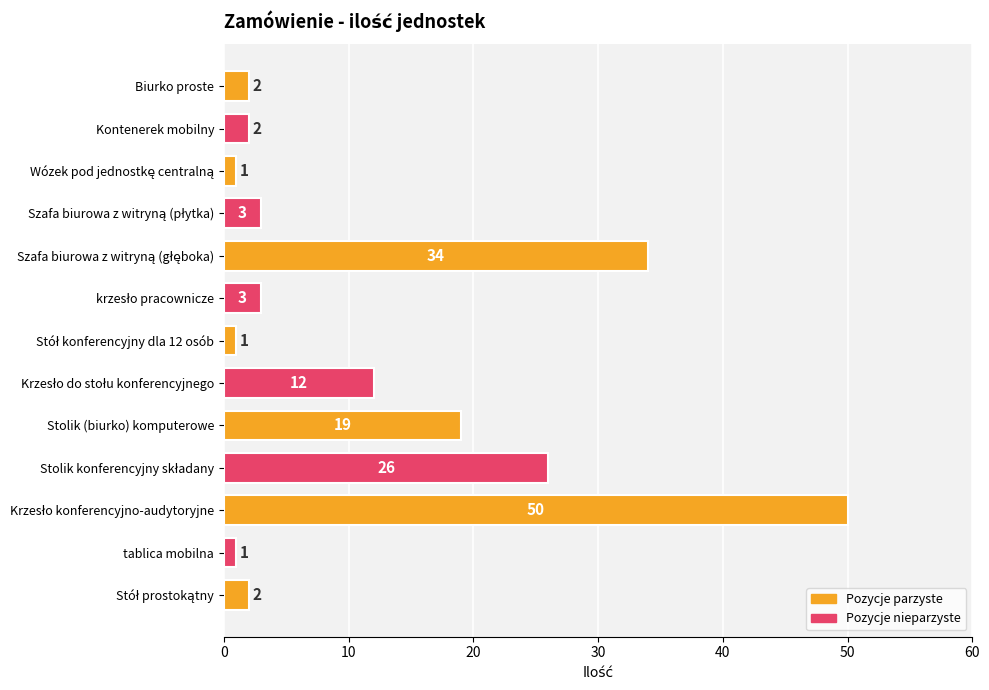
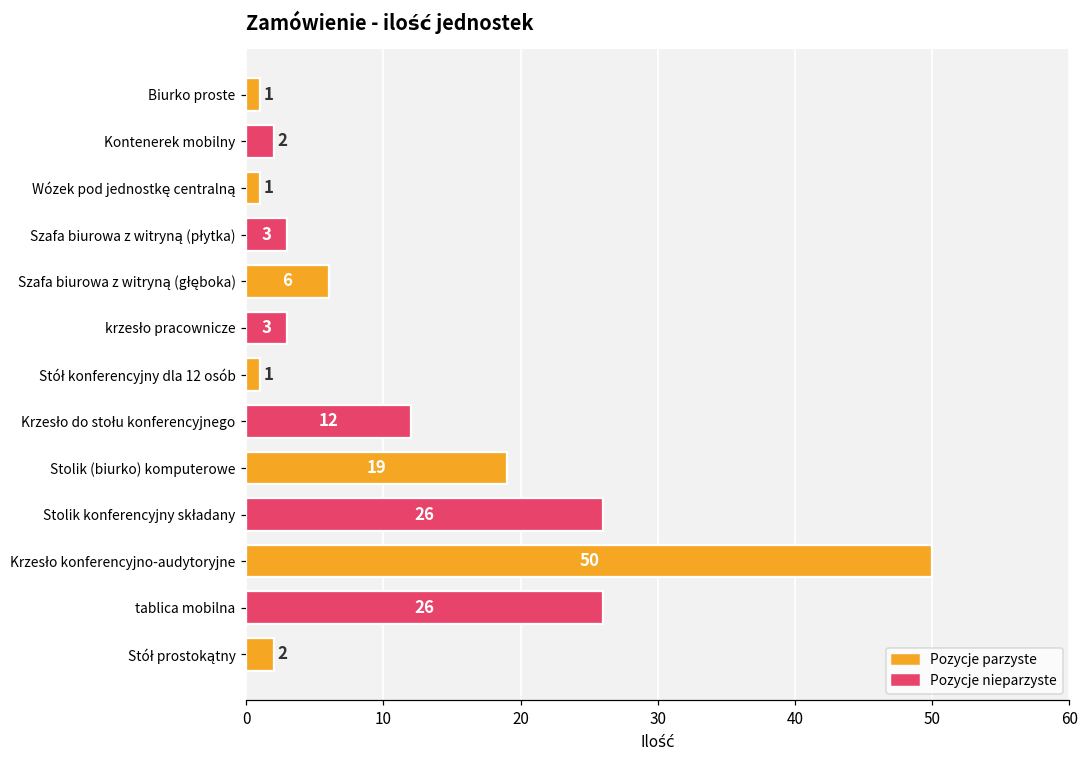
  {
-   "Biurko proste": 2,
+   "Biurko proste": 1,
    "Kontenerek mobilny": 2,
    "Wózek pod jednostkę centralną": 1,
    "Szafa biurowa z witryną (płytka)": 3,
-   "Szafa biurowa z witryną (głęboka)": 34,
+   "Szafa biurowa z witryną (głęboka)": 6,
    "krzesło pracownicze": 3,
    "Stół konferencyjny dla 12 osób": 1,
    "Krzesło do stołu konferencyjnego": 12,
    "Stolik (biurko) komputerowe": 19,
    "Stolik konferencyjny składany": 26,
    "Krzesło konferencyjno-audytoryjne": 50,
-   "tablica mobilna": 1,
+   "tablica mobilna": 26,
    "Stół prostokątny": 2
  }
